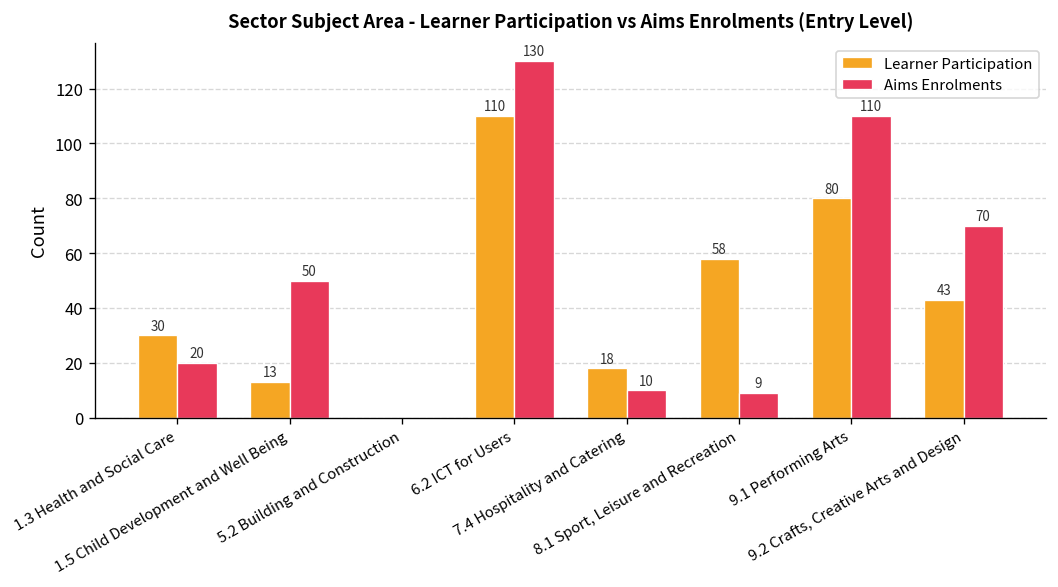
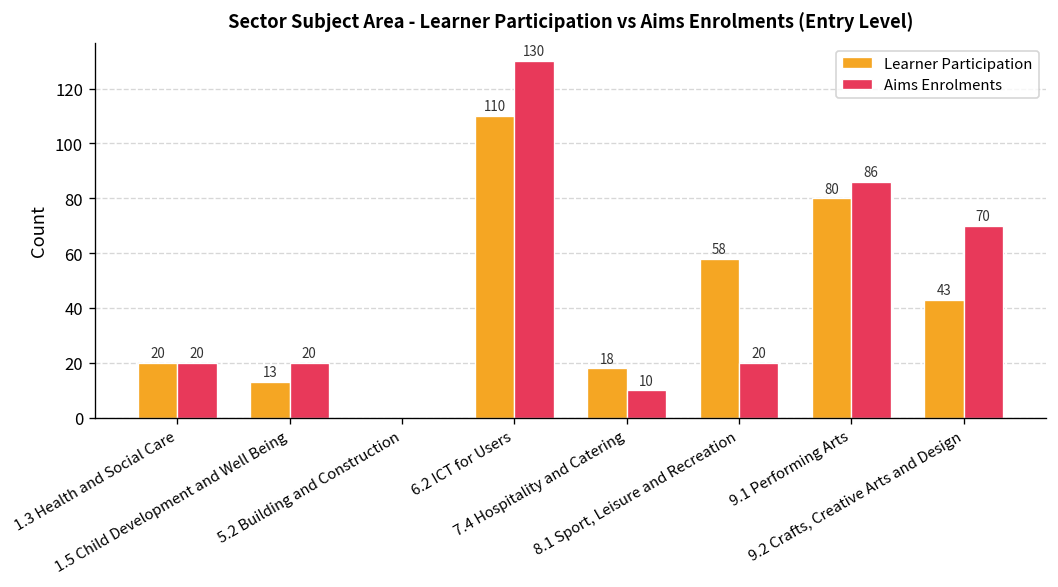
  {
    "Learner Participation": {
-     "1.3 Health and Social Care": 30,
+     "1.3 Health and Social Care": 20,
      "1.5 Child Development and Well Being": 13,
      "6.2 ICT for Users": 110,
      "7.4 Hospitality and Catering": 18,
      "8.1 Sport, Leisure and Recreation": 58,
      "9.1 Performing Arts": 80,
      "9.2 Crafts, Creative Arts and Design": 43
    },
    "Aims Enrolments": {
      "1.3 Health and Social Care": 20,
-     "1.5 Child Development and Well Being": 50,
+     "1.5 Child Development and Well Being": 20,
      "6.2 ICT for Users": 130,
      "7.4 Hospitality and Catering": 10,
-     "8.1 Sport, Leisure and Recreation": 9,
-     "9.1 Performing Arts": 110,
+     "8.1 Sport, Leisure and Recreation": 20,
+     "9.1 Performing Arts": 86,
      "9.2 Crafts, Creative Arts and Design": 70
    }
  }
